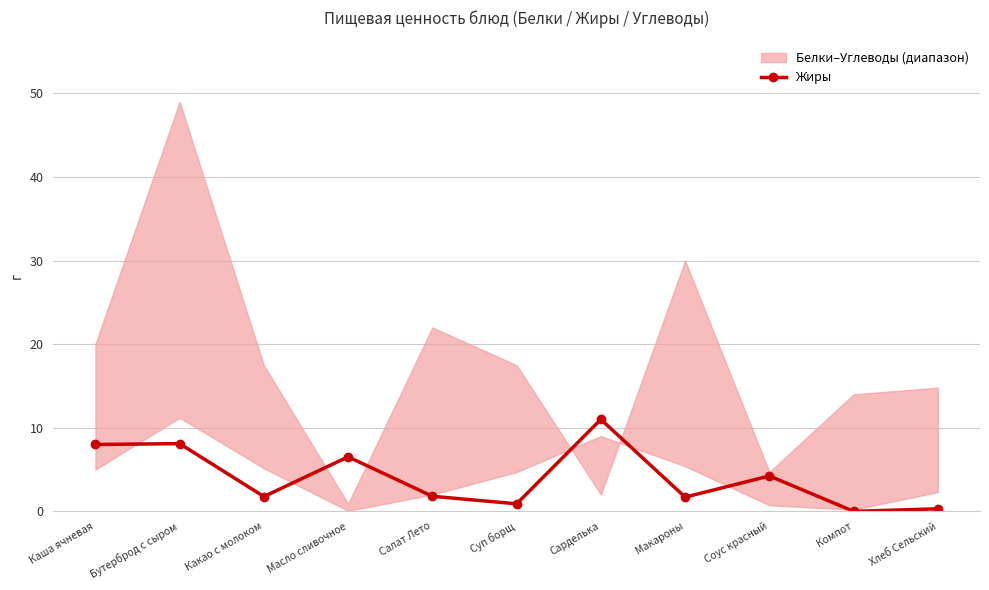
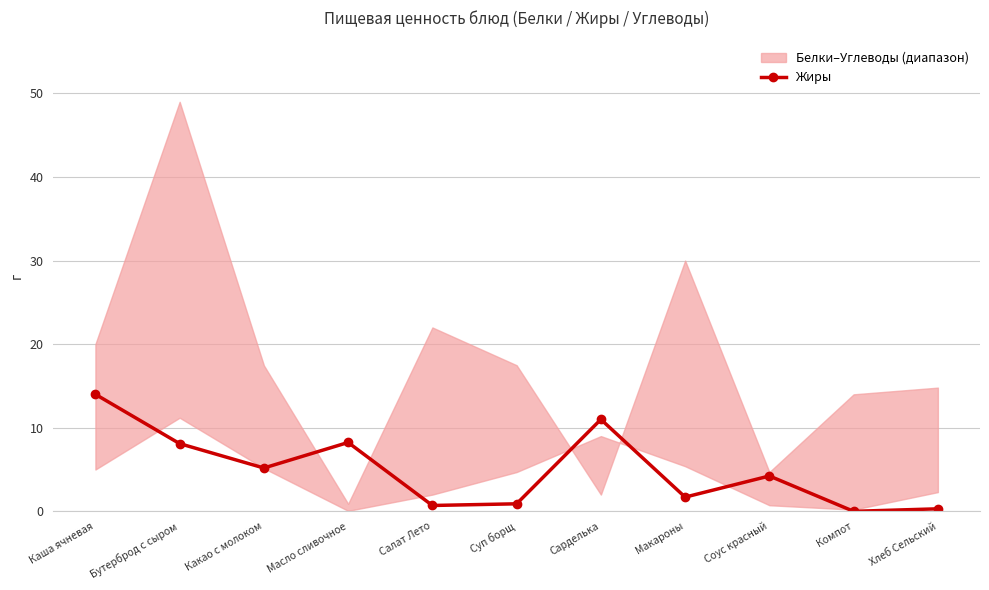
  {
    "Жиры": {
-     "Каша ячневая": 8,
+     "Каша ячневая": 14,
      "Бутерброд с сыром": 8,
-     "Какао с молоком": 2,
-     "Масло сливочное": 7,
-     "Салат Лето": 2,
+     "Какао с молоком": 5,
+     "Масло сливочное": 8,
+     "Салат Лето": 1,
      "Суп борщ": 1,
      "Сарделька": 11,
      "Макароны": 2,
      "Соус красный": 4,
      "Компот": 0,
      "Хлеб Сельский": 0
    }
  }
